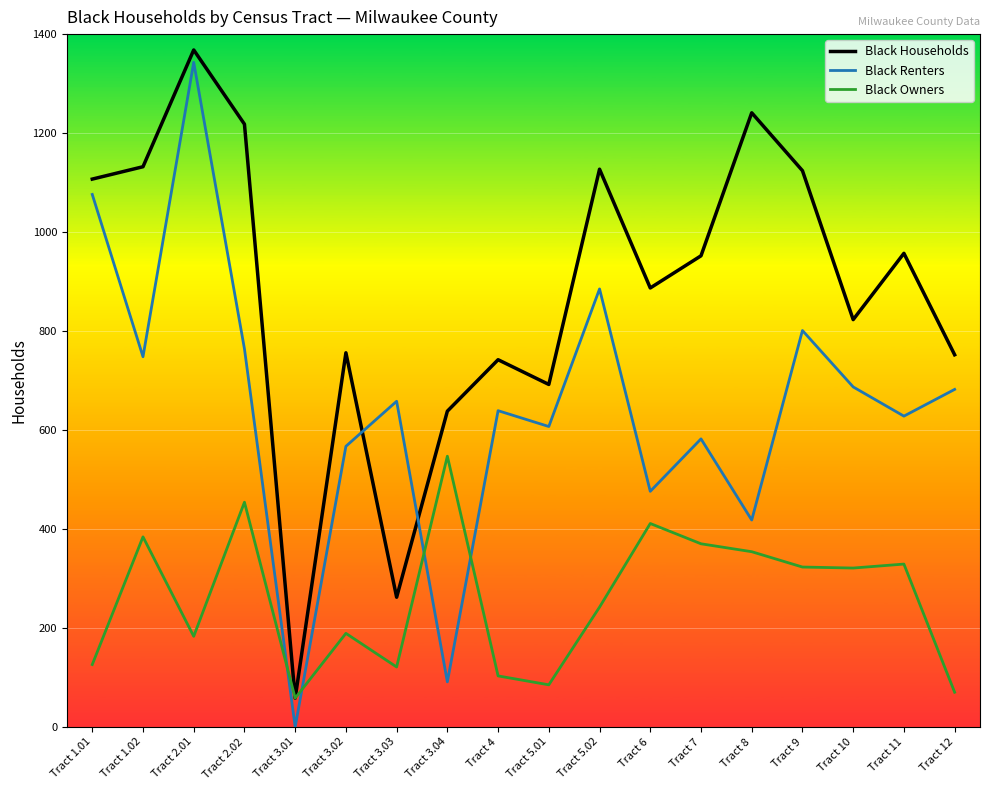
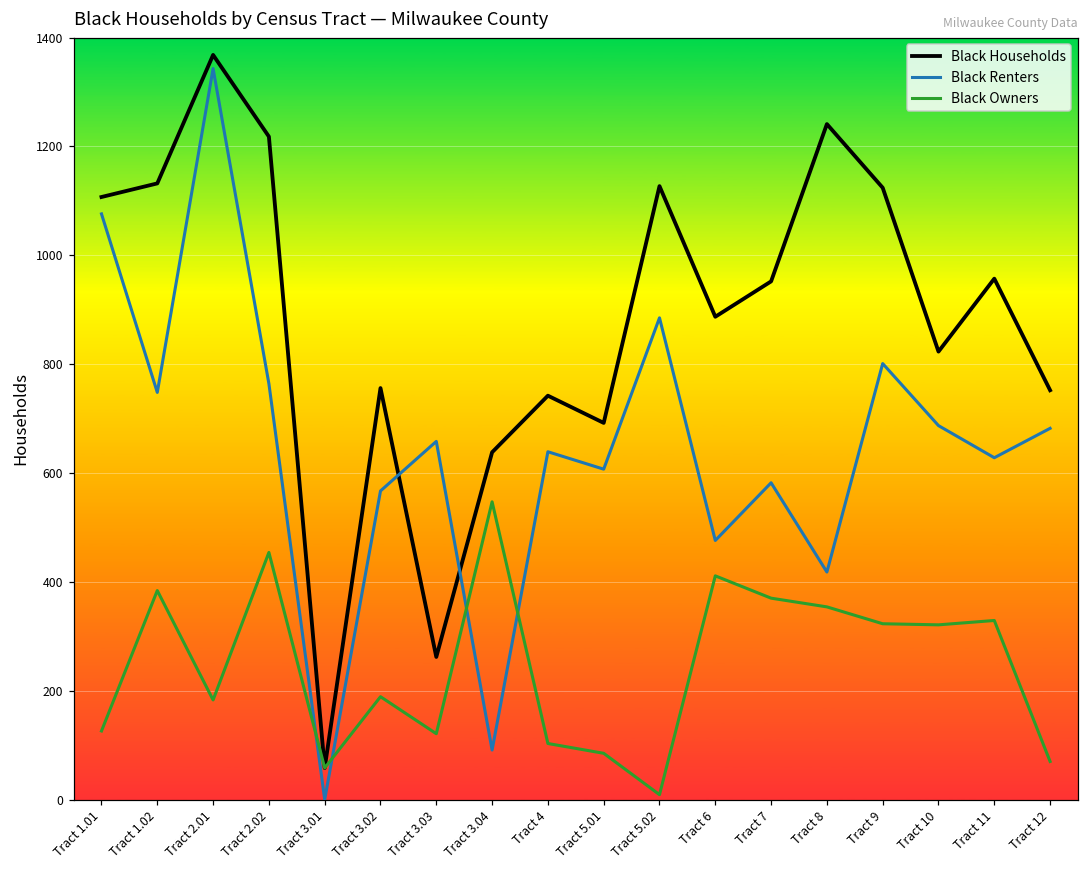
  {
    "Black Households": {
      "Tract 1.01": 1110,
      "Tract 1.02": 1130,
      "Tract 2.01": 1370,
      "Tract 2.02": 1220,
      "Tract 3.02": 760,
      "Tract 3.03": 260,
      "Tract 3.04": 640,
      "Tract 4": 740,
      "Tract 5.01": 690,
      "Tract 5.02": 1130,
      "Tract 6": 890,
      "Tract 7": 950,
      "Tract 8": 1240,
      "Tract 9": 1120,
      "Tract 10": 820,
      "Tract 11": 960,
      "Tract 12": 750
    },
    "Black Renters": {
      "Tract 1.01": 1080,
      "Tract 1.02": 750,
      "Tract 2.01": 1340,
      "Tract 2.02": 760,
      "Tract 3.01": 0,
      "Tract 3.02": 570,
      "Tract 3.03": 660,
      "Tract 3.04": 90,
      "Tract 4": 640,
      "Tract 5.01": 610,
      "Tract 5.02": 890,
      "Tract 6": 480,
      "Tract 7": 580,
      "Tract 8": 420,
      "Tract 9": 800,
      "Tract 10": 690,
      "Tract 11": 630,
      "Tract 12": 680
    },
    "Black Owners": {
      "Tract 1.01": 130,
      "Tract 1.02": 380,
      "Tract 2.01": 180,
      "Tract 2.02": 450,
      "Tract 3.02": 190,
      "Tract 3.03": 120,
      "Tract 3.04": 550,
      "Tract 4": 100,
      "Tract 5.01": 90,
-     "Tract 5.02": 240,
+     "Tract 5.02": 10,
      "Tract 6": 410,
      "Tract 7": 370,
      "Tract 8": 350,
      "Tract 9": 320,
      "Tract 10": 320,
      "Tract 11": 330,
      "Tract 12": 70
    }
  }
